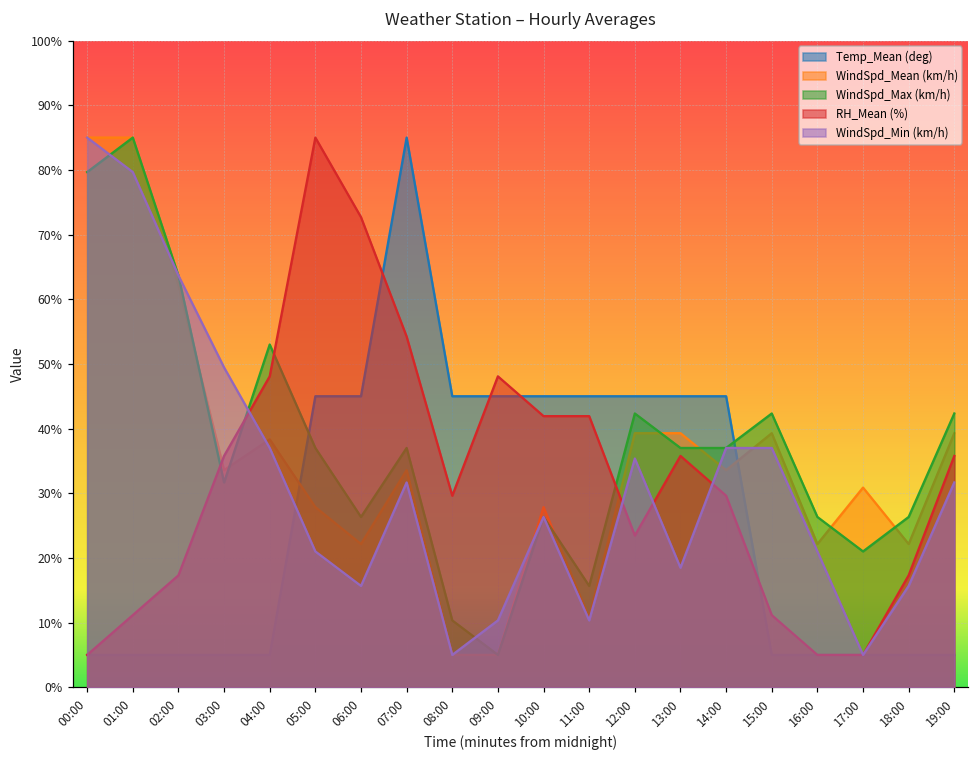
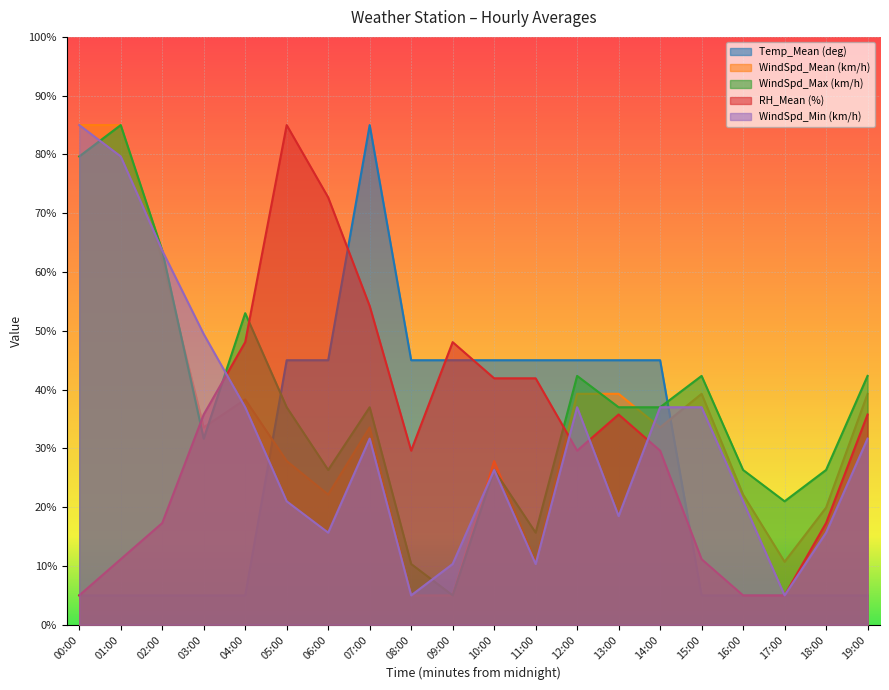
  {
    "Temp_Mean (deg)": {
      "01:00": "5%",
      "02:00": "5%",
      "03:00": "5%",
      "04:00": "5%",
      "05:00": "45%",
      "06:00": "45%",
      "07:00": "85%",
      "08:00": "45%",
      "09:00": "45%",
      "10:00": "45%",
      "11:00": "45%",
      "12:00": "45%",
      "13:00": "45%",
      "14:00": "45%",
      "15:00": "5%",
      "18:00": "5%",
      "19:00": "5%"
    },
    "WindSpd_Mean (km/h)": {
      "02:00": "62%",
      "03:00": "34%",
      "04:00": "38%",
      "05:00": "28%",
      "06:00": "22%",
      "07:00": "34%",
      "10:00": "28%",
      "12:00": "39%",
      "13:00": "39%",
      "14:00": "34%",
      "15:00": "39%",
      "16:00": "22%",
-     "17:00": "31%",
-     "18:00": "22%",
+     "17:00": "11%",
+     "18:00": "20%",
      "19:00": "39%"
    },
    "WindSpd_Max (km/h)": {
      "00:00": "80%",
      "03:00": "32%",
      "04:00": "53%",
      "05:00": "37%",
      "06:00": "26%",
      "07:00": "37%",
      "08:00": "10%",
      "11:00": "16%",
      "12:00": "42%",
      "13:00": "37%",
      "15:00": "42%",
      "16:00": "26%",
      "17:00": "21%",
      "18:00": "26%",
      "19:00": "42%"
    },
    "RH_Mean (%)": {
      "01:00": "11%",
      "02:00": "17%",
      "03:00": "36%",
      "04:00": "48%",
      "05:00": "85%",
      "06:00": "73%",
      "07:00": "54%",
      "08:00": "30%",
      "09:00": "48%",
      "10:00": "42%",
      "11:00": "42%",
-     "12:00": "23%",
+     "12:00": "30%",
      "13:00": "36%",
      "14:00": "30%",
      "15:00": "11%",
      "18:00": "17%",
      "19:00": "36%"
    },
    "WindSpd_Min (km/h)": {
      "01:00": "80%",
      "03:00": "49%",
      "04:00": "37%",
      "05:00": "21%",
      "06:00": "16%",
      "07:00": "32%",
      "09:00": "10%",
-     "12:00": "35%",
+     "12:00": "37%",
      "13:00": "18%",
      "15:00": "37%",
      "16:00": "21%",
      "18:00": "16%",
      "19:00": "32%"
    }
  }
